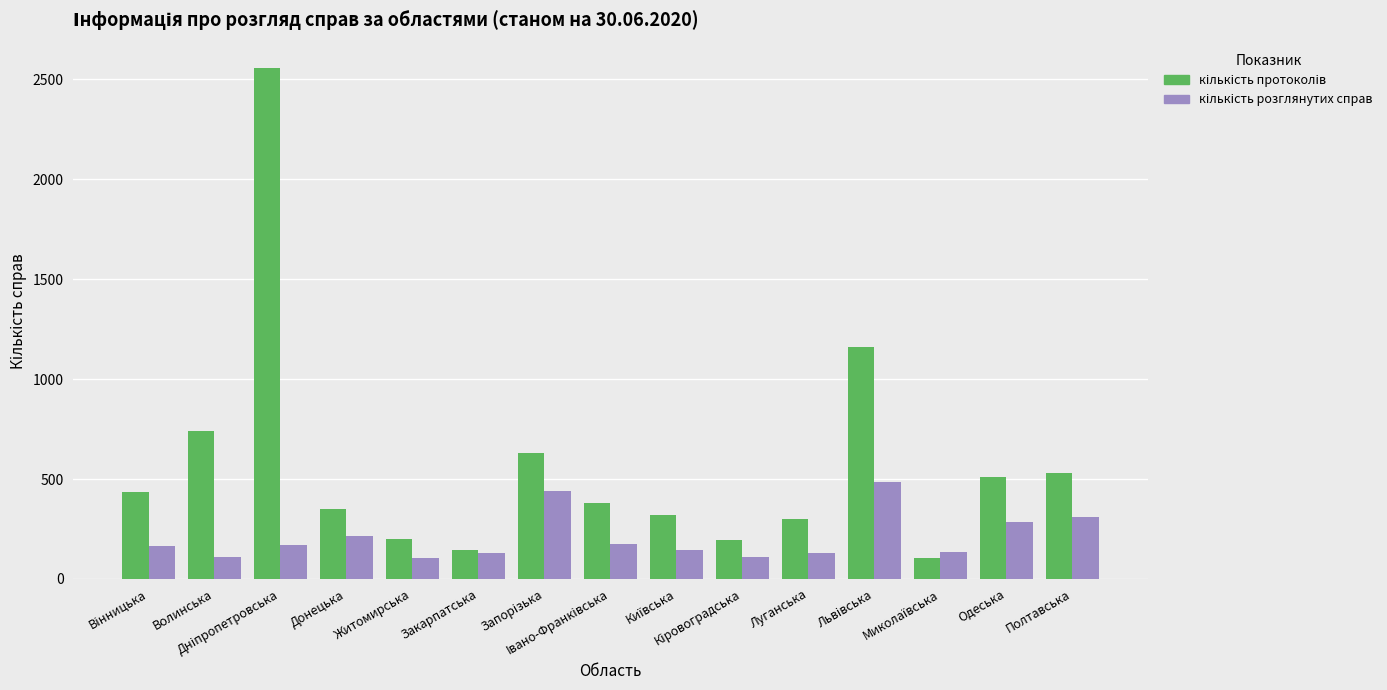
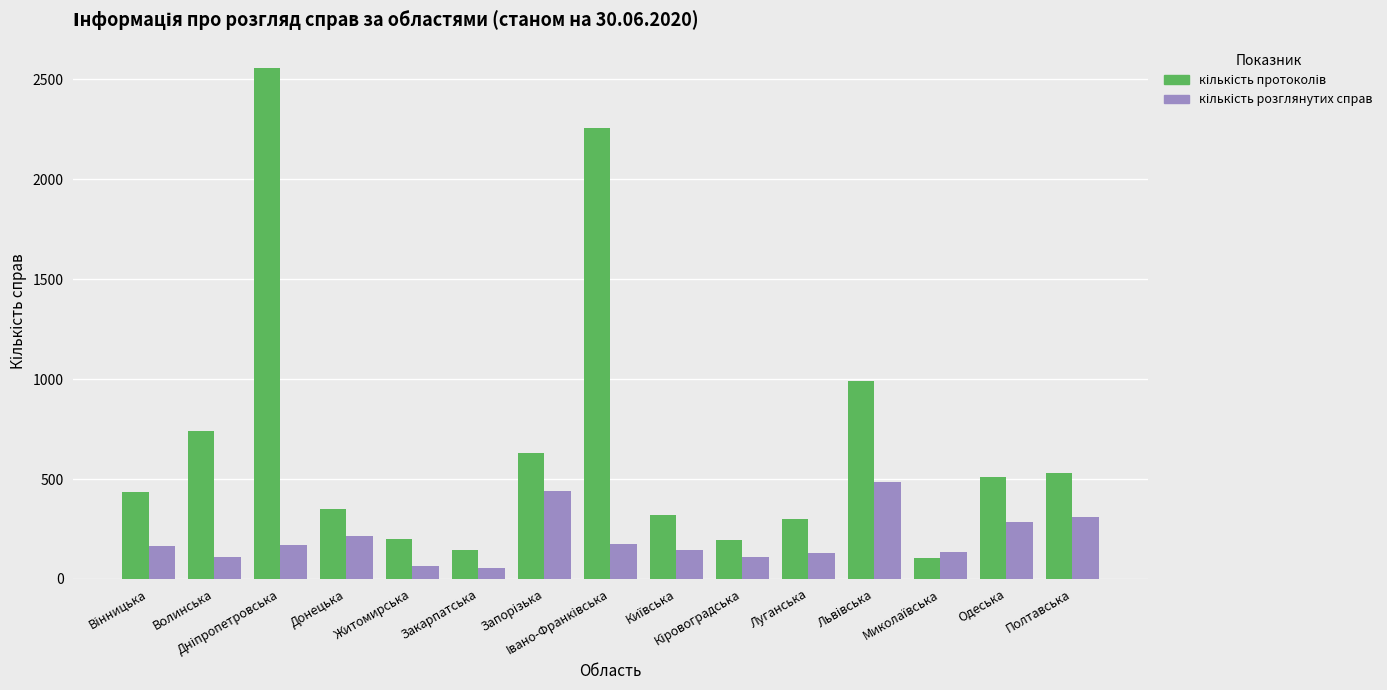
  {
    "кількість протоколів": {
      "Вінницька": 440,
      "Волинська": 740,
      "Дніпропетровська": 2560,
      "Донецька": 350,
      "Житомирська": 200,
      "Закарпатська": 150,
      "Запорізька": 630,
-     "Івано-Франківська": 380,
+     "Івано-Франківська": 2260,
      "Київська": 320,
      "Кіровоградська": 200,
      "Луганська": 300,
-     "Львівська": 1160,
+     "Львівська": 990,
      "Миколаївська": 110,
      "Одеська": 510,
      "Полтавська": 530
    },
    "кількість розглянутих справ": {
      "Вінницька": 170,
      "Волинська": 110,
      "Дніпропетровська": 170,
      "Донецька": 220,
-     "Житомирська": 110,
-     "Закарпатська": 130,
+     "Житомирська": 60,
+     "Закарпатська": 50,
      "Запорізька": 440,
      "Івано-Франківська": 170,
      "Київська": 150,
      "Кіровоградська": 110,
      "Луганська": 130,
      "Львівська": 490,
      "Миколаївська": 140,
      "Одеська": 280,
      "Полтавська": 310
    }
  }
